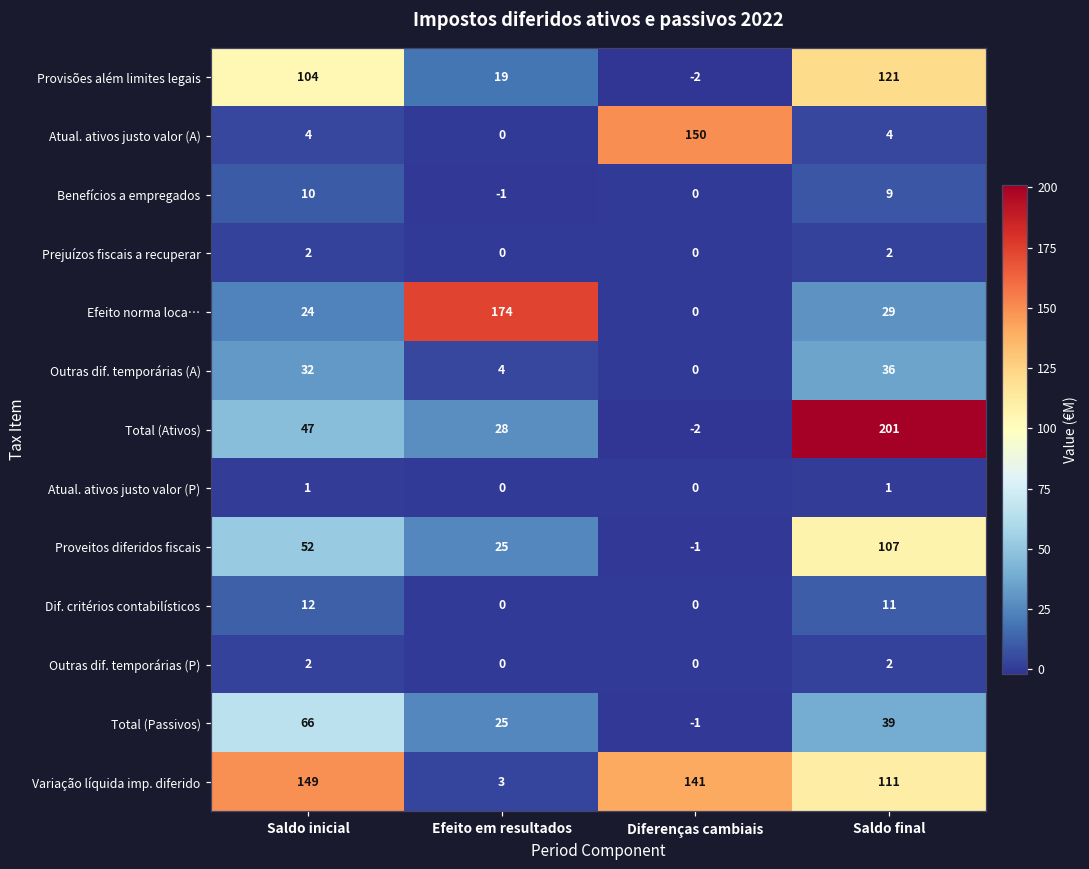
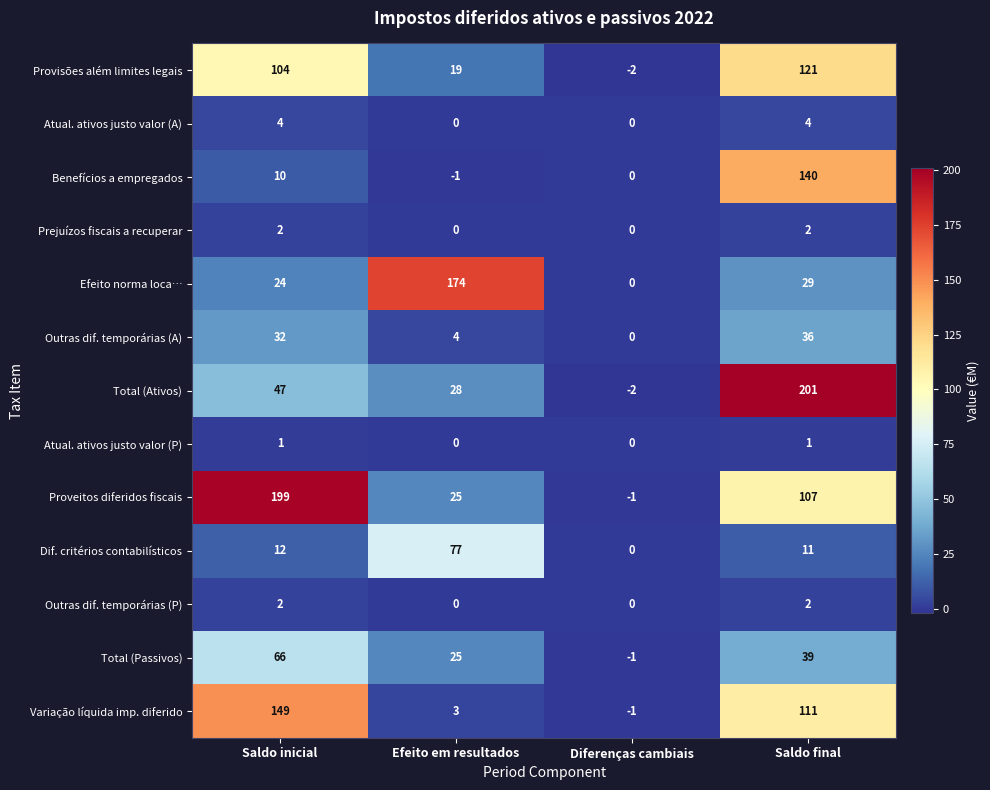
  {
    "Provisões além limites legais": {
      "Saldo inicial": 104,
      "Efeito em resultados": 19,
      "Diferenças cambiais": -2,
      "Saldo final": 121
    },
    "Atual. ativos justo valor (A)": {
      "Saldo inicial": 4,
      "Efeito em resultados": 0,
-     "Diferenças cambiais": 150,
+     "Diferenças cambiais": 0,
      "Saldo final": 4
    },
    "Benefícios a empregados": {
      "Saldo inicial": 10,
      "Efeito em resultados": -1,
      "Diferenças cambiais": 0,
-     "Saldo final": 9
+     "Saldo final": 140
    },
    "Prejuízos fiscais a recuperar": {
      "Saldo inicial": 2,
      "Efeito em resultados": 0,
      "Diferenças cambiais": 0,
      "Saldo final": 2
    },
    "Efeito norma loca…": {
      "Saldo inicial": 24,
      "Efeito em resultados": 174,
      "Diferenças cambiais": 0,
      "Saldo final": 29
    },
    "Outras dif. temporárias (A)": {
      "Saldo inicial": 32,
      "Efeito em resultados": 4,
      "Diferenças cambiais": 0,
      "Saldo final": 36
    },
    "Total (Ativos)": {
      "Saldo inicial": 47,
      "Efeito em resultados": 28,
      "Diferenças cambiais": -2,
      "Saldo final": 201
    },
    "Atual. ativos justo valor (P)": {
      "Saldo inicial": 1,
      "Efeito em resultados": 0,
      "Diferenças cambiais": 0,
      "Saldo final": 1
    },
    "Proveitos diferidos fiscais": {
-     "Saldo inicial": 52,
+     "Saldo inicial": 199,
      "Efeito em resultados": 25,
      "Diferenças cambiais": -1,
      "Saldo final": 107
    },
    "Dif. critérios contabilísticos": {
      "Saldo inicial": 12,
-     "Efeito em resultados": 0,
+     "Efeito em resultados": 77,
      "Diferenças cambiais": 0,
      "Saldo final": 11
    },
    "Outras dif. temporárias (P)": {
      "Saldo inicial": 2,
      "Efeito em resultados": 0,
      "Diferenças cambiais": 0,
      "Saldo final": 2
    },
    "Total (Passivos)": {
      "Saldo inicial": 66,
      "Efeito em resultados": 25,
      "Diferenças cambiais": -1,
      "Saldo final": 39
    },
    "Variação líquida imp. diferido": {
      "Saldo inicial": 149,
      "Efeito em resultados": 3,
-     "Diferenças cambiais": 141,
+     "Diferenças cambiais": -1,
      "Saldo final": 111
    }
  }
